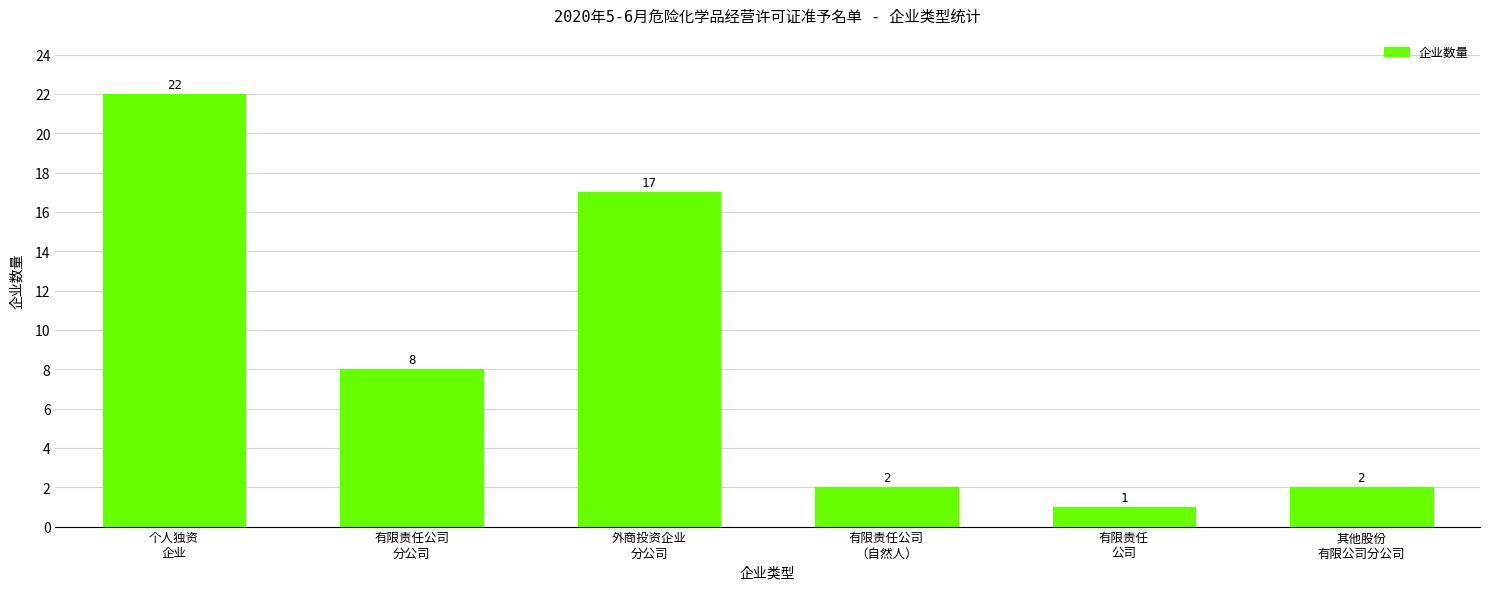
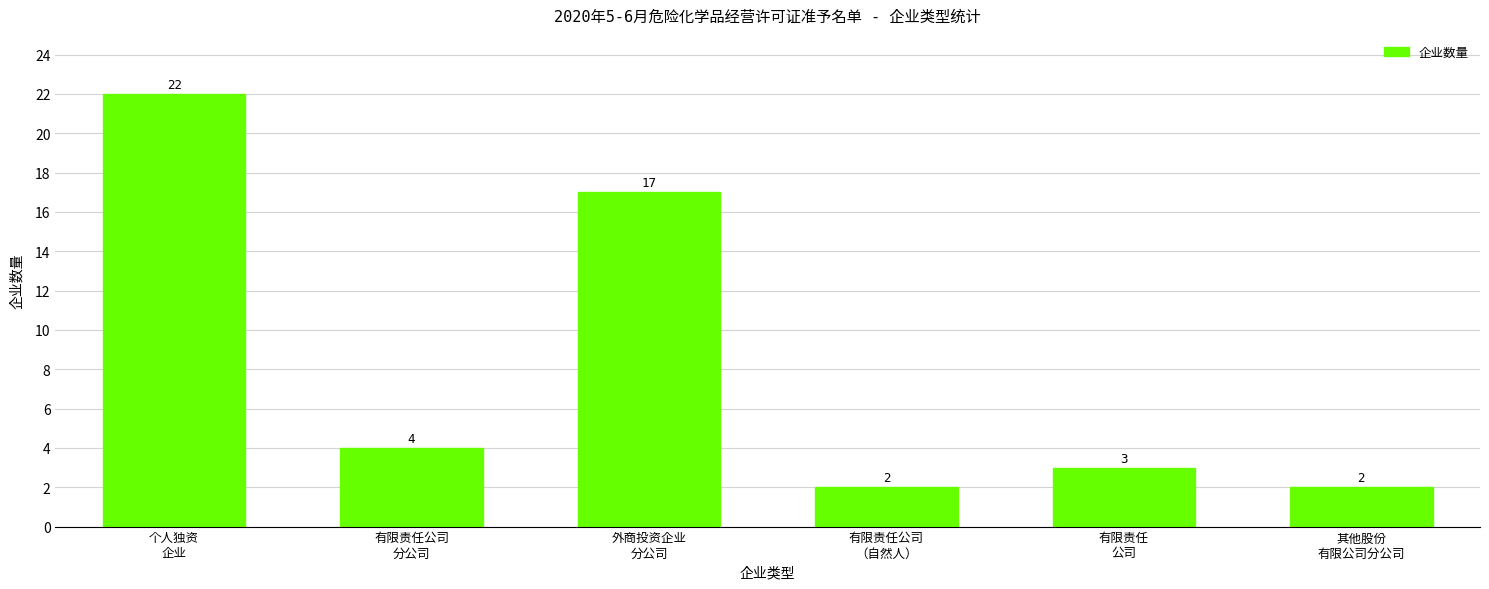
  {
    "个人独资 企业": 22,
-   "有限责任公司 分公司": 8,
+   "有限责任公司 分公司": 4,
    "外商投资企业 分公司": 17,
    "有限责任公司 （自然人）": 2,
-   "有限责任 公司": 1,
+   "有限责任 公司": 3,
    "其他股份 有限公司分公司": 2
  }
